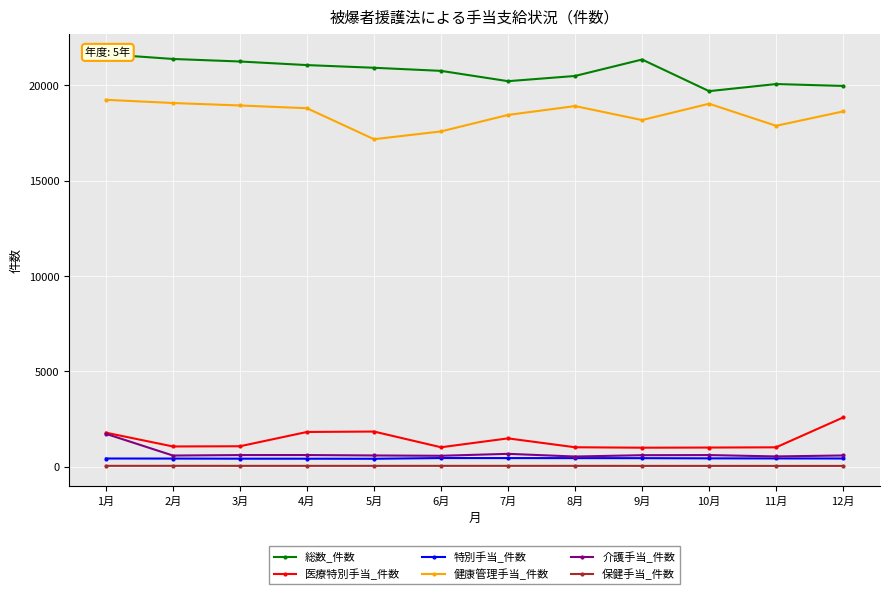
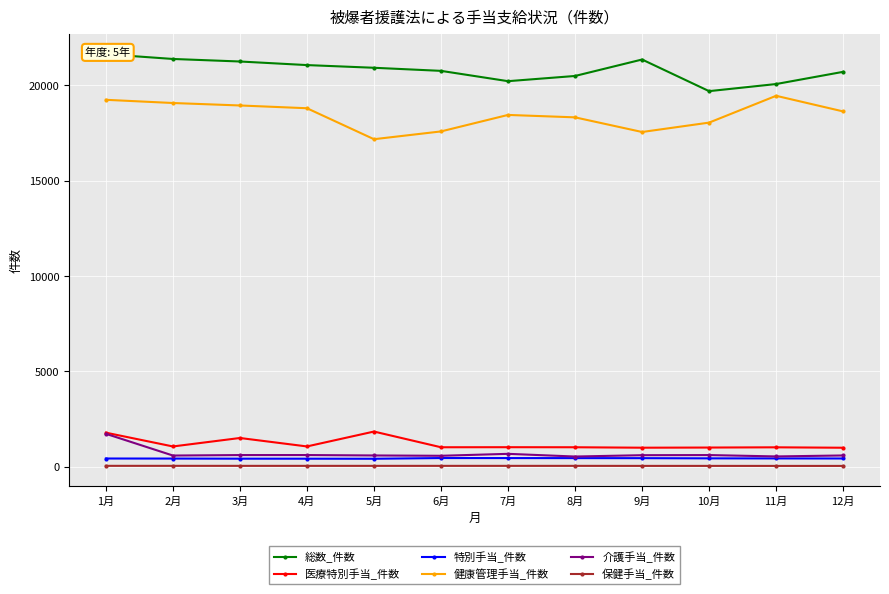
  {
    "総数_件数": {
      "2月": 21400,
      "3月": 21300,
      "4月": 21100,
      "5月": 20900,
      "6月": 20800,
      "7月": 20200,
      "8月": 20500,
      "9月": 21400,
      "10月": 19700,
      "11月": 20100,
-     "12月": 20000
+     "12月": 20700
    },
    "医療特別手当_件数": {
      "2月": 1100,
-     "3月": 1100,
-     "4月": 1800,
+     "3月": 1500,
+     "4月": 1100,
      "5月": 1800,
      "6月": 1000,
-     "7月": 1500,
+     "7月": 1000,
      "8月": 1000,
      "9月": 1000,
      "10月": 1000,
      "11月": 1000,
-     "12月": 2600
+     "12月": 1000
    },
    "特別手当_件数": {
      "1月": 400,
      "2月": 400,
      "3月": 400,
      "4月": 400,
      "5月": 400,
      "7月": 500,
      "9月": 400,
      "10月": 400,
      "12月": 400
    },
    "健康管理手当_件数": {
      "1月": 19200,
      "2月": 19100,
      "3月": 18900,
      "4月": 18800,
      "5月": 17200,
      "6月": 17600,
      "7月": 18400,
-     "8月": 18900,
-     "9月": 18200,
-     "10月": 19000,
-     "11月": 17900,
+     "8月": 18300,
+     "9月": 17600,
+     "10月": 18000,
+     "11月": 19500,
      "12月": 18600
    },
    "介護手当_件数": {
      "2月": 600,
      "3月": 600,
      "4月": 600,
      "5月": 600,
      "7月": 700,
      "9月": 600,
      "10月": 600,
      "12月": 600
    },
    "保健手当_件数": {
      "1月": 0,
      "2月": 0,
      "3月": 0,
      "4月": 0,
      "5月": 0,
      "6月": 0,
      "7月": 0,
      "8月": 0,
      "9月": 0,
      "10月": 0,
      "11月": 0,
      "12月": 0
    }
  }
